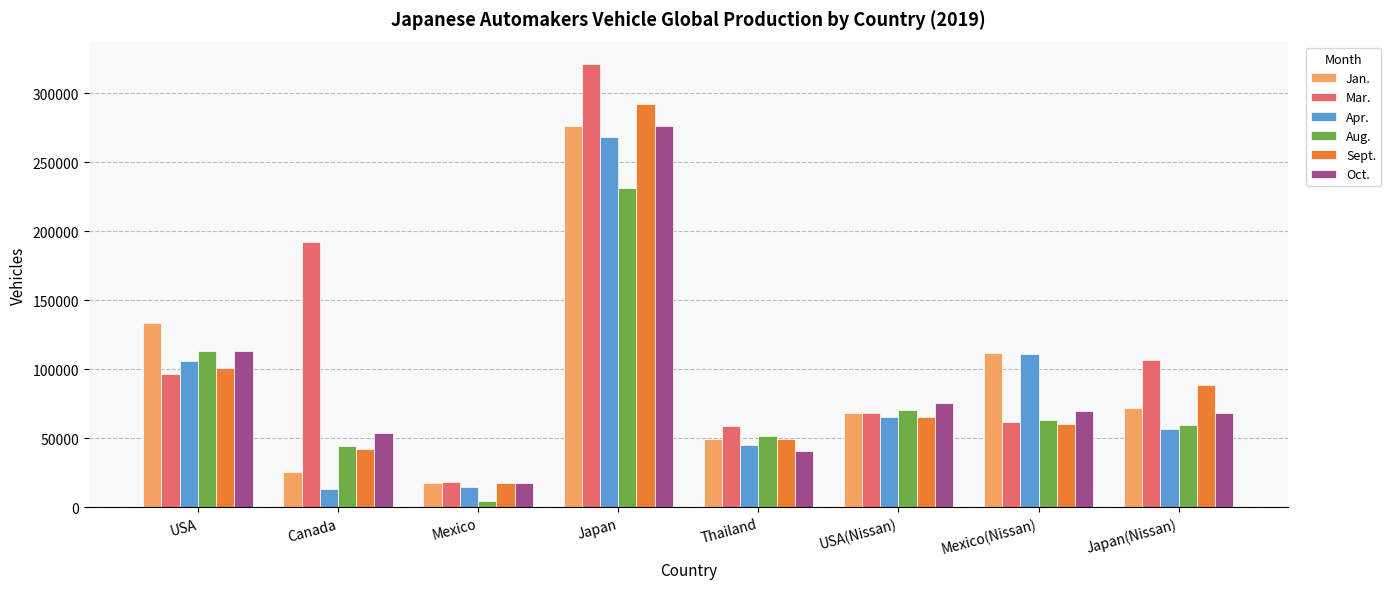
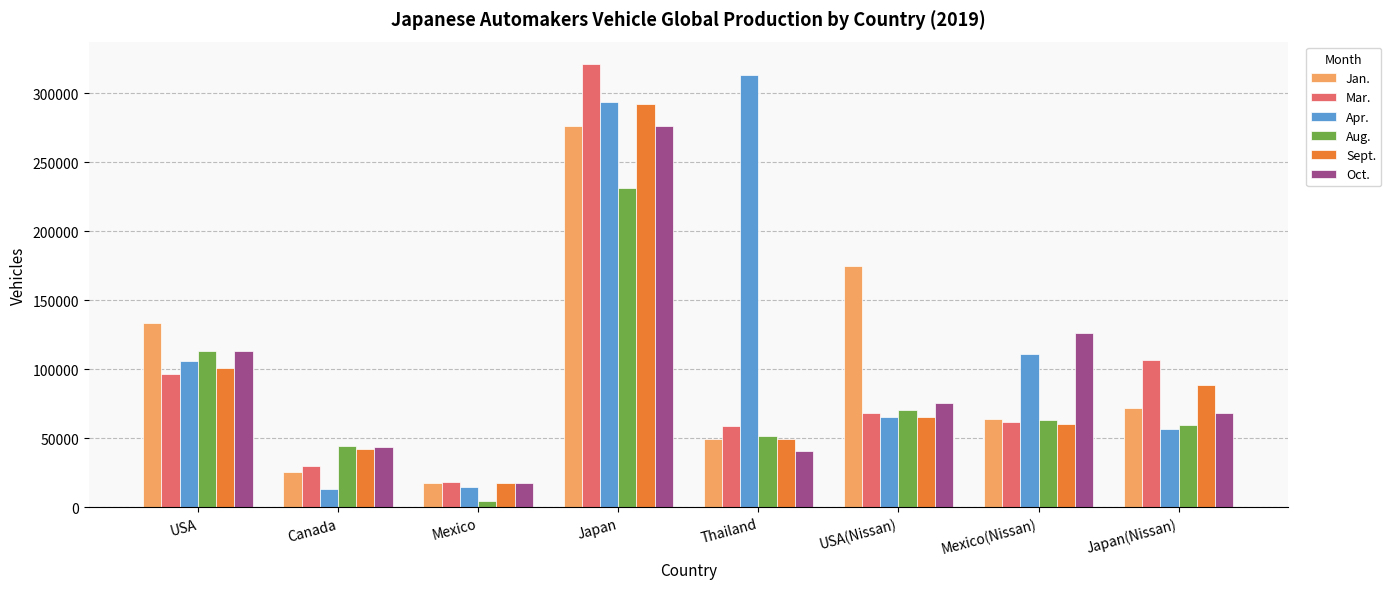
  {
    "Jan.": {
      "USA": 133000,
      "Canada": 26000,
      "Mexico": 17000,
      "Japan": 276000,
      "Thailand": 50000,
-     "USA(Nissan)": 68000,
-     "Mexico(Nissan)": 112000,
+     "USA(Nissan)": 175000,
+     "Mexico(Nissan)": 64000,
      "Japan(Nissan)": 72000
    },
    "Mar.": {
      "USA": 97000,
-     "Canada": 192000,
+     "Canada": 30000,
      "Mexico": 18000,
      "Japan": 321000,
      "Thailand": 59000,
      "USA(Nissan)": 69000,
      "Mexico(Nissan)": 62000,
      "Japan(Nissan)": 107000
    },
    "Apr.": {
      "USA": 106000,
      "Canada": 13000,
      "Mexico": 15000,
-     "Japan": 269000,
-     "Thailand": 45000,
+     "Japan": 294000,
+     "Thailand": 314000,
      "USA(Nissan)": 65000,
      "Mexico(Nissan)": 111000,
      "Japan(Nissan)": 57000
    },
    "Aug.": {
      "USA": 113000,
      "Canada": 45000,
      "Mexico": 5000,
      "Japan": 231000,
      "Thailand": 52000,
      "USA(Nissan)": 70000,
      "Mexico(Nissan)": 63000,
      "Japan(Nissan)": 60000
    },
    "Sept.": {
      "USA": 101000,
      "Canada": 43000,
      "Mexico": 18000,
      "Japan": 292000,
      "Thailand": 50000,
      "USA(Nissan)": 66000,
      "Mexico(Nissan)": 60000,
      "Japan(Nissan)": 89000
    },
    "Oct.": {
      "USA": 113000,
-     "Canada": 54000,
+     "Canada": 44000,
      "Mexico": 18000,
      "Japan": 276000,
      "Thailand": 40000,
      "USA(Nissan)": 76000,
-     "Mexico(Nissan)": 70000,
+     "Mexico(Nissan)": 127000,
      "Japan(Nissan)": 69000
    }
  }
